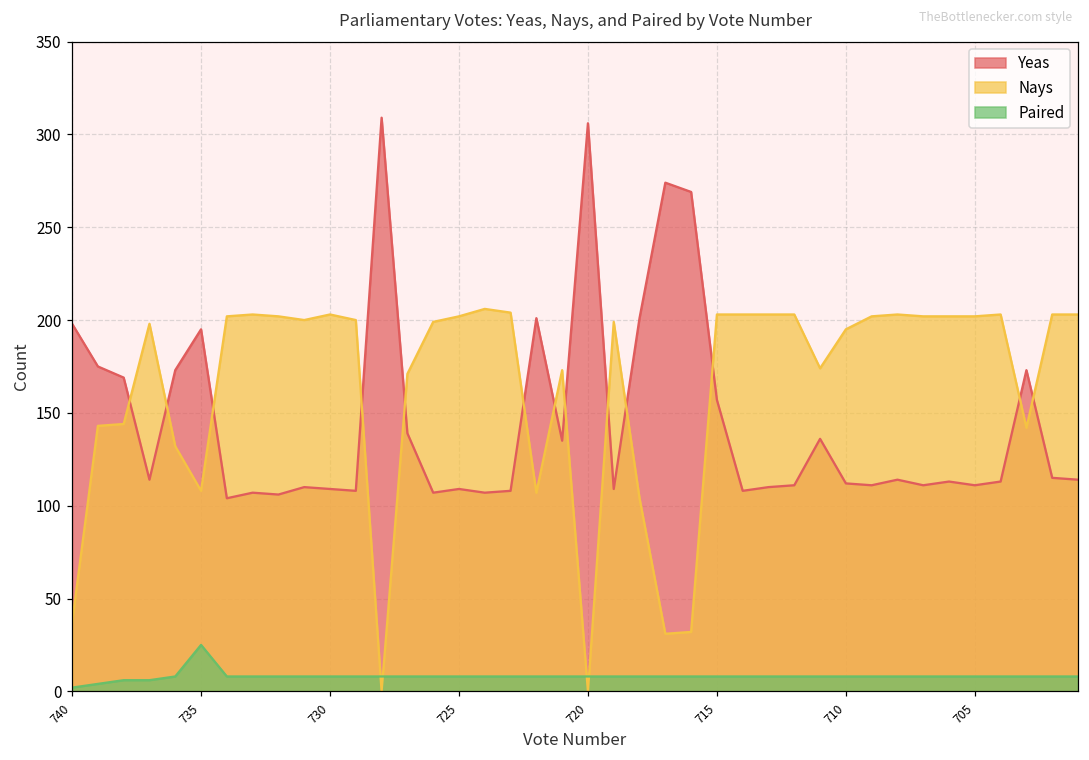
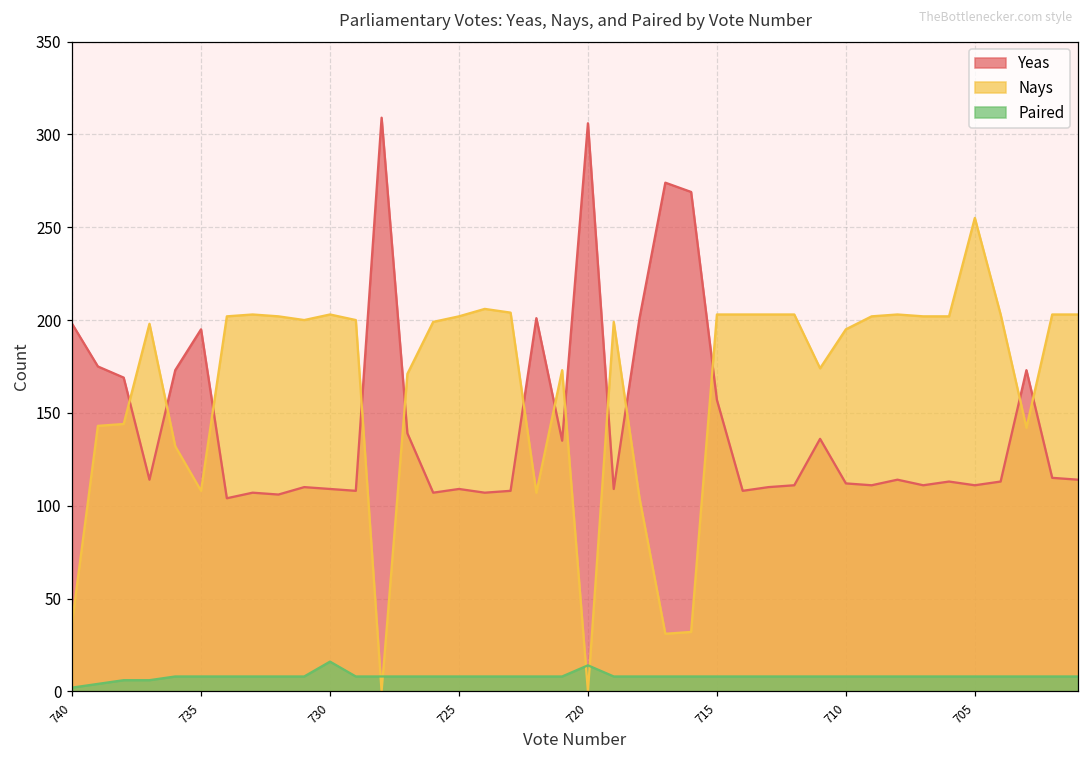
  {
    "Yeas": {
      "740": 198,
      "735": 195,
      "730": 109,
      "725": 109,
      "720": 306,
      "715": 157,
      "710": 112,
      "705": 111
    },
    "Nays": {
      "740": 37,
      "735": 108,
      "730": 203,
      "725": 202,
      "720": 0,
      "715": 203,
      "710": 195,
-     "705": 202
+     "705": 255
    },
    "Paired": {
      "740": 2,
-     "735": 25,
-     "730": 8,
+     "735": 8,
+     "730": 16,
      "725": 8,
-     "720": 8,
+     "720": 14,
      "715": 8,
      "710": 8,
      "705": 8
    }
  }
